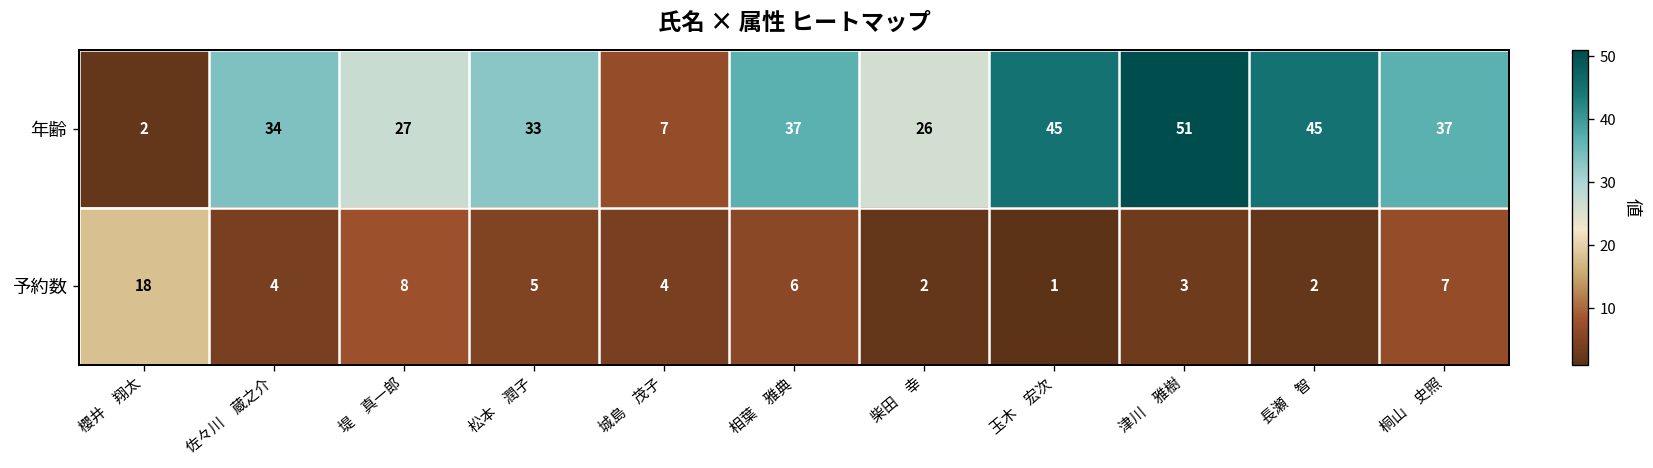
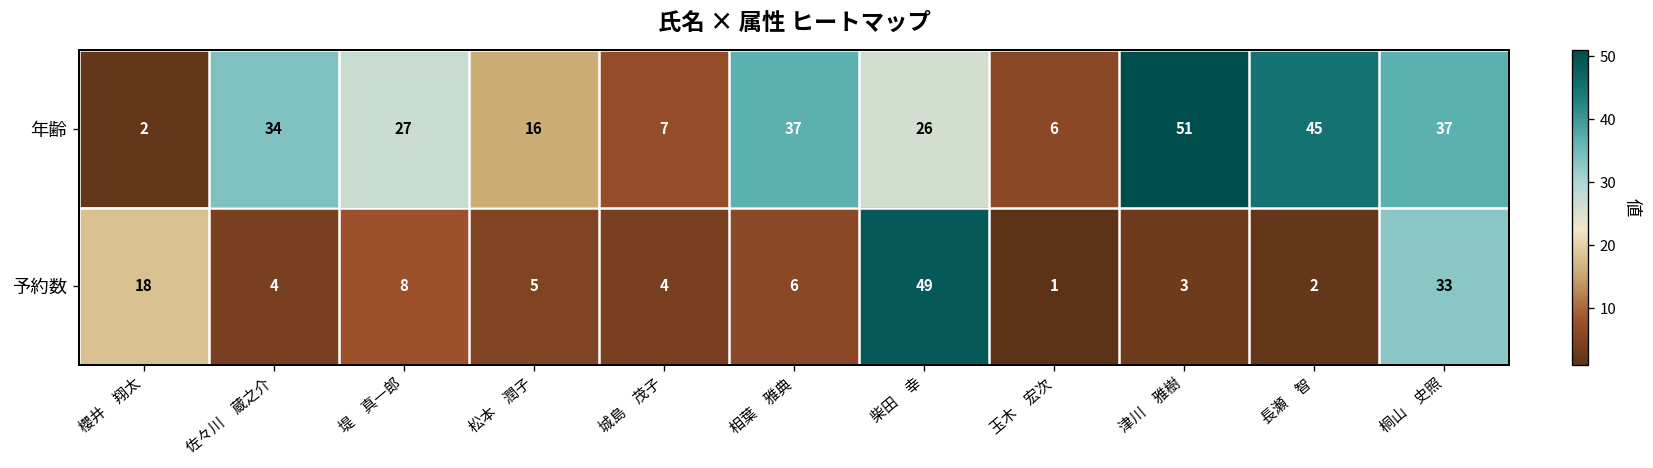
  {
    "年齢": {
      "櫻井 翔太": 2,
      "佐々川 蔵之介": 34,
      "堤 真一郎": 27,
-     "松本 潤子": 33,
+     "松本 潤子": 16,
      "城島 茂子": 7,
      "相葉 雅典": 37,
      "柴田 幸": 26,
-     "玉木 宏次": 45,
+     "玉木 宏次": 6,
      "津川 雅樹": 51,
      "長瀬 智": 45,
      "桐山 史照": 37
    },
    "予約数": {
      "櫻井 翔太": 18,
      "佐々川 蔵之介": 4,
      "堤 真一郎": 8,
      "松本 潤子": 5,
      "城島 茂子": 4,
      "相葉 雅典": 6,
-     "柴田 幸": 2,
+     "柴田 幸": 49,
      "玉木 宏次": 1,
      "津川 雅樹": 3,
      "長瀬 智": 2,
-     "桐山 史照": 7
+     "桐山 史照": 33
    }
  }
